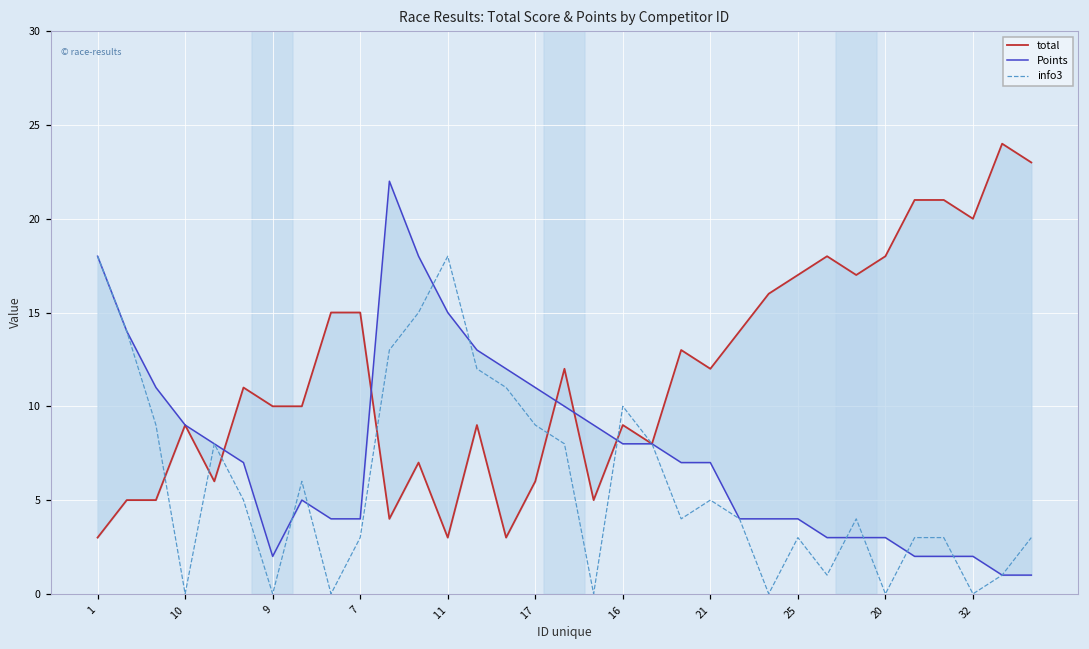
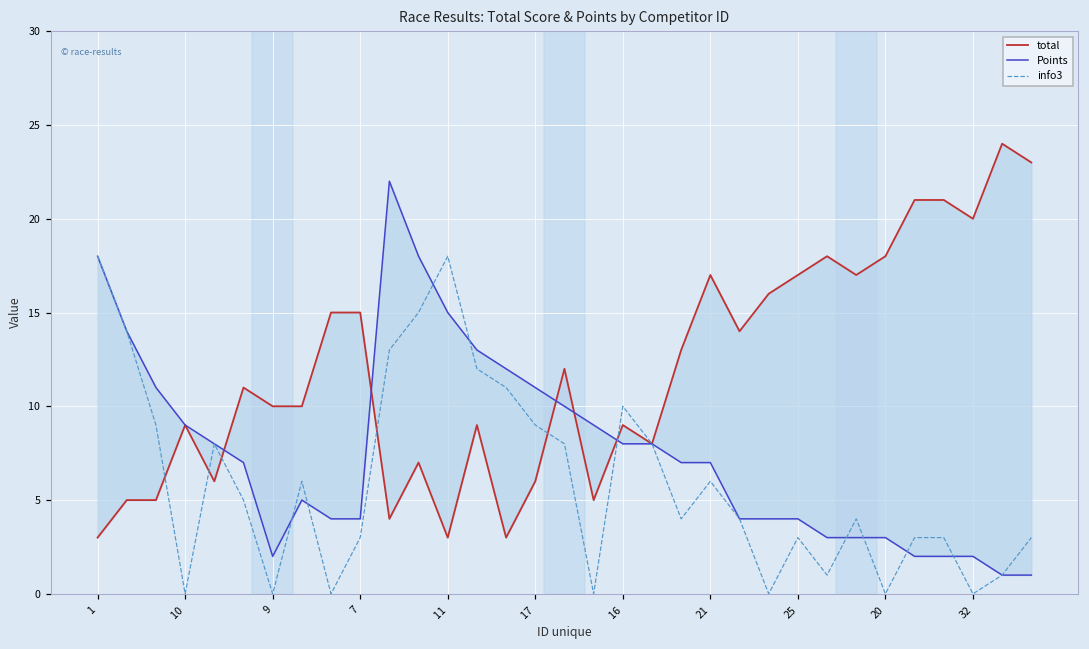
  {
    "total": {
-     "21": 12
+     "21": 17
    },
    "Points": {
      "9": 2,
      "21": 7
    },
    "info3": {
      "9": 0,
-     "21": 5
+     "21": 6
    }
  }
